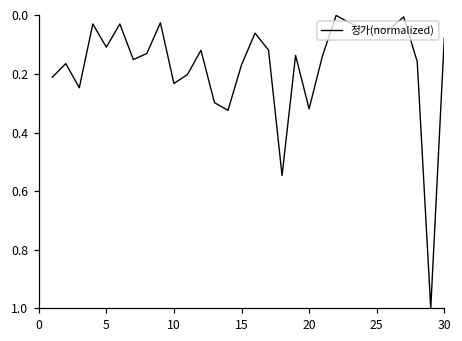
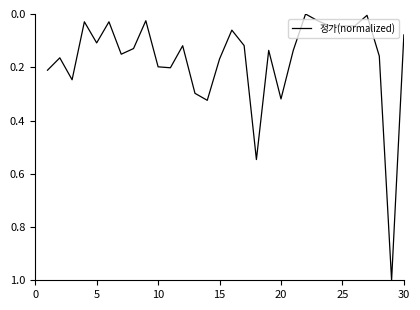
  {
    "5": 0.11,
-   "10": 0.23,
+   "10": 0.20,
    "15": 0.17,
    "20": 0.32,
    "30": 0.08
  }
